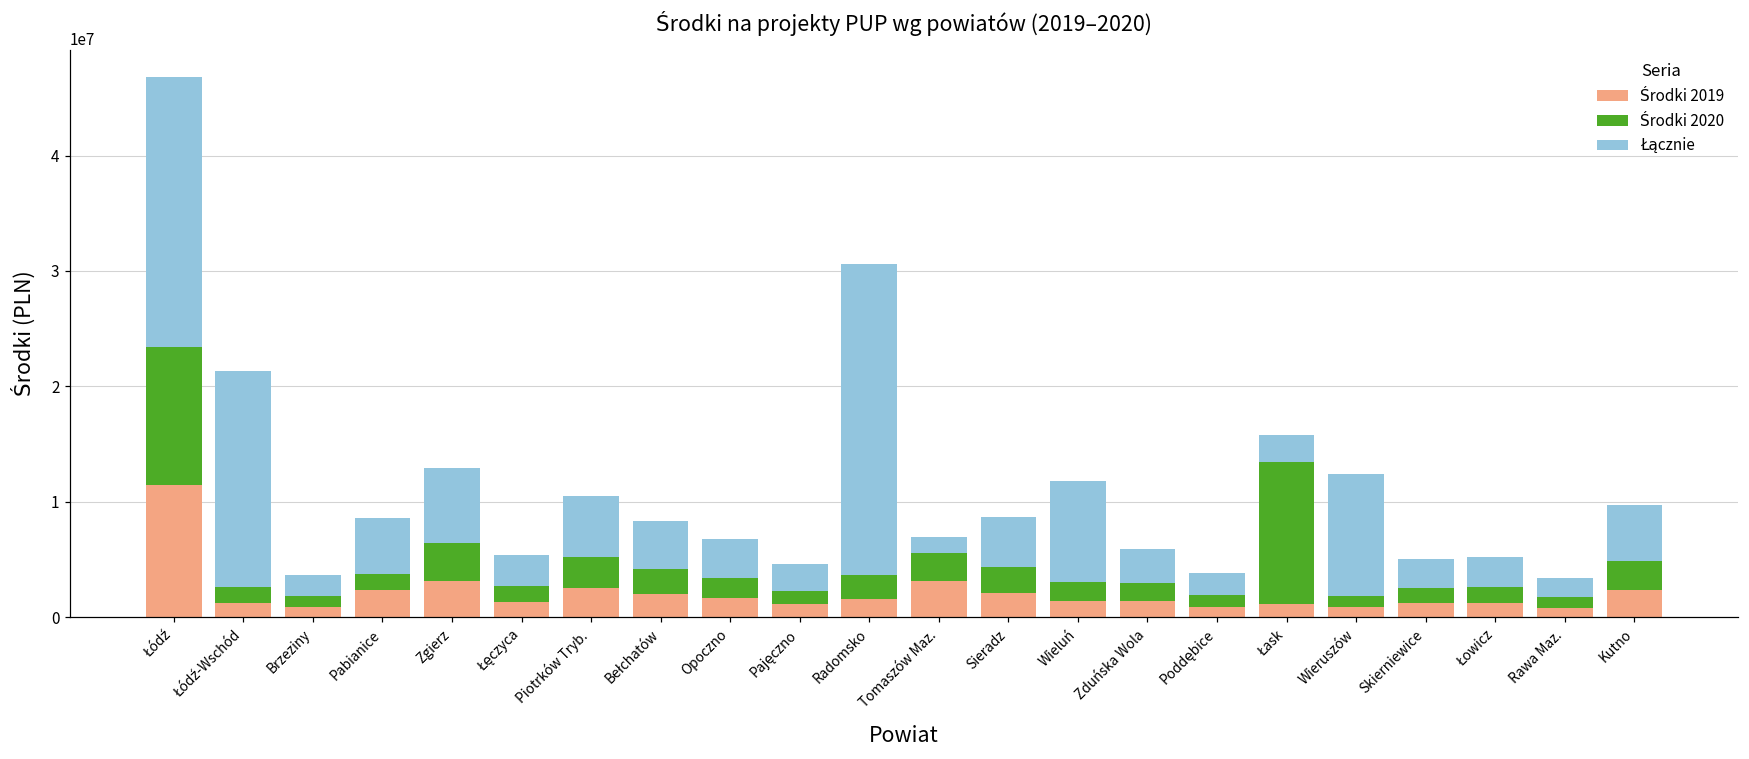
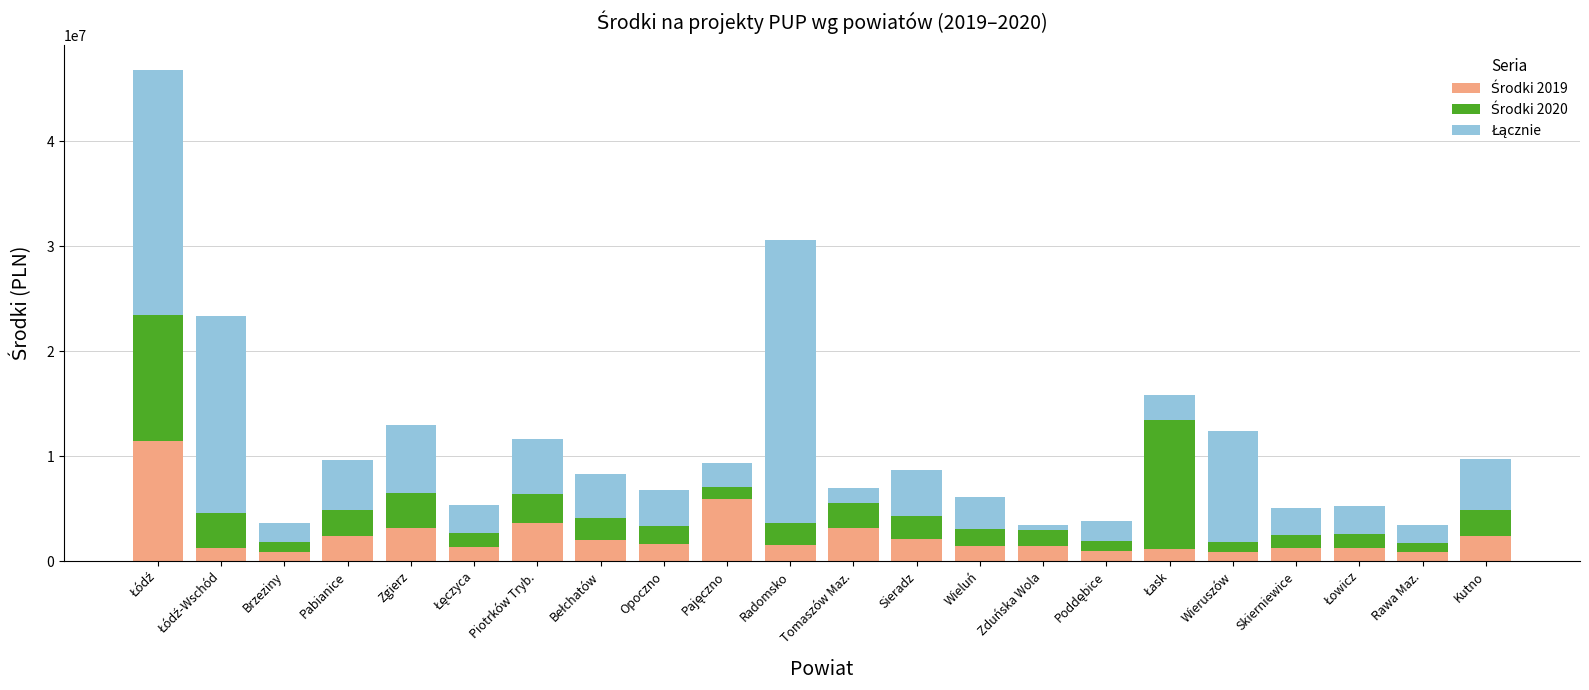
  {
    "Środki 2019": {
      "Łódź": 11400000,
      "Łódź-Wschód": 1300000,
      "Brzeziny": 900000,
      "Pabianice": 2400000,
      "Zgierz": 3200000,
      "Łęczyca": 1300000,
-     "Piotrków Tryb.": 2600000,
+     "Piotrków Tryb.": 3700000,
      "Bełchatów": 2000000,
      "Opoczno": 1700000,
-     "Pajęczno": 1100000,
+     "Pajęczno": 5900000,
      "Radomsko": 1500000,
      "Tomaszów Maz.": 3100000,
      "Sieradz": 2100000,
      "Wieluń": 1500000,
      "Zduńska Wola": 1400000,
      "Poddębice": 900000,
      "Łask": 1100000,
      "Wieruszów": 900000,
      "Skierniewice": 1200000,
      "Łowicz": 1300000,
      "Rawa Maz.": 800000,
      "Kutno": 2400000
    },
    "Środki 2020": {
      "Łódź": 12000000,
-     "Łódź-Wschód": 1300000,
+     "Łódź-Wschód": 3300000,
      "Brzeziny": 900000,
-     "Pabianice": 1400000,
+     "Pabianice": 2500000,
      "Zgierz": 3300000,
      "Łęczyca": 1400000,
      "Piotrków Tryb.": 2700000,
      "Bełchatów": 2100000,
      "Opoczno": 1700000,
      "Pajęczno": 1200000,
      "Radomsko": 2100000,
      "Tomaszów Maz.": 2500000,
      "Sieradz": 2200000,
      "Wieluń": 1600000,
      "Zduńska Wola": 1500000,
      "Poddębice": 1000000,
      "Łask": 12300000,
      "Wieruszów": 900000,
      "Skierniewice": 1300000,
      "Łowicz": 1300000,
      "Rawa Maz.": 900000,
      "Kutno": 2500000
    },
    "Łącznie": {
      "Łódź": 23400000,
      "Łódź-Wschód": 18700000,
      "Brzeziny": 1800000,
      "Pabianice": 4800000,
      "Zgierz": 6500000,
      "Łęczyca": 2700000,
      "Piotrków Tryb.": 5300000,
      "Bełchatów": 4200000,
      "Opoczno": 3400000,
      "Pajęczno": 2300000,
      "Radomsko": 26900000,
      "Tomaszów Maz.": 1300000,
      "Sieradz": 4300000,
-     "Wieluń": 8700000,
-     "Zduńska Wola": 3000000,
+     "Wieluń": 3100000,
+     "Zduńska Wola": 500000,
      "Poddębice": 1900000,
      "Łask": 2300000,
      "Wieruszów": 10500000,
      "Skierniewice": 2500000,
      "Łowicz": 2600000,
      "Rawa Maz.": 1700000,
      "Kutno": 4900000
    }
  }
